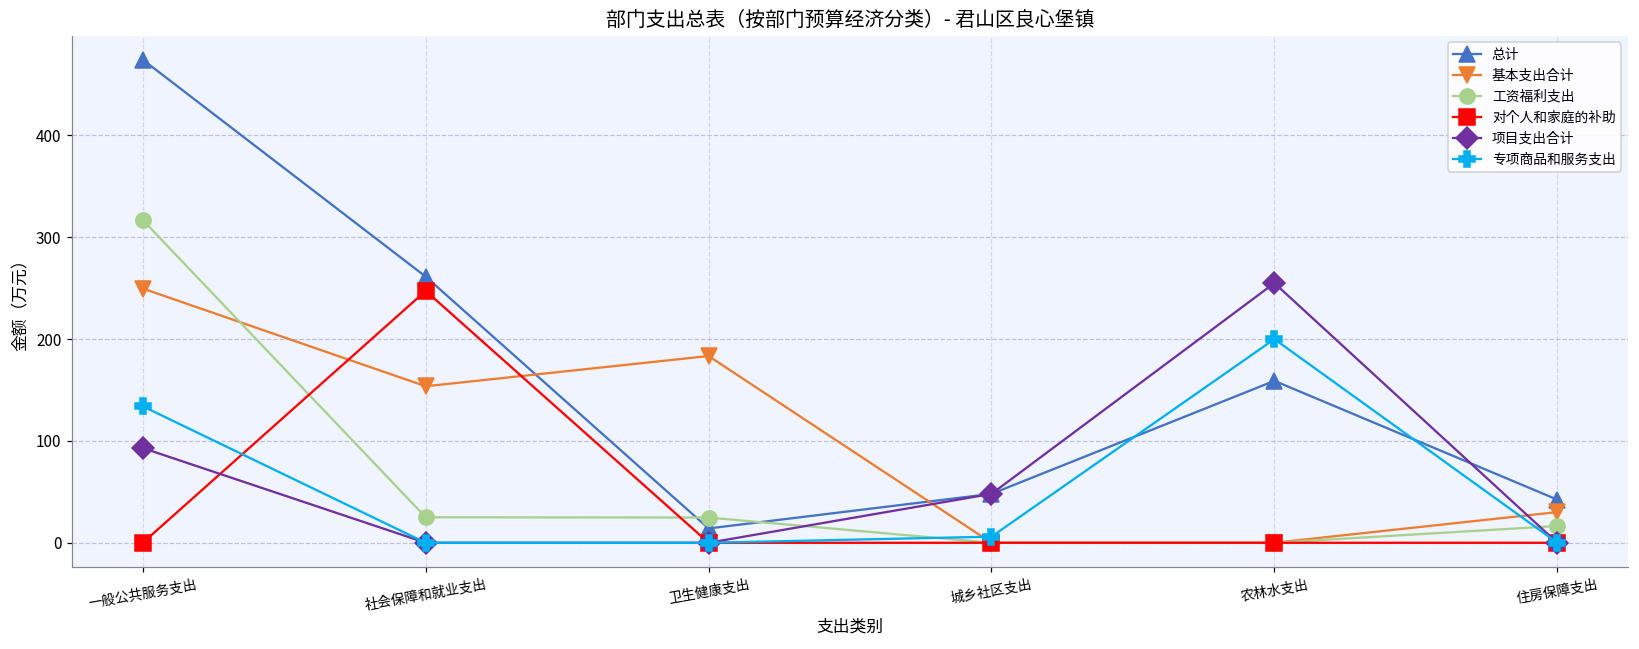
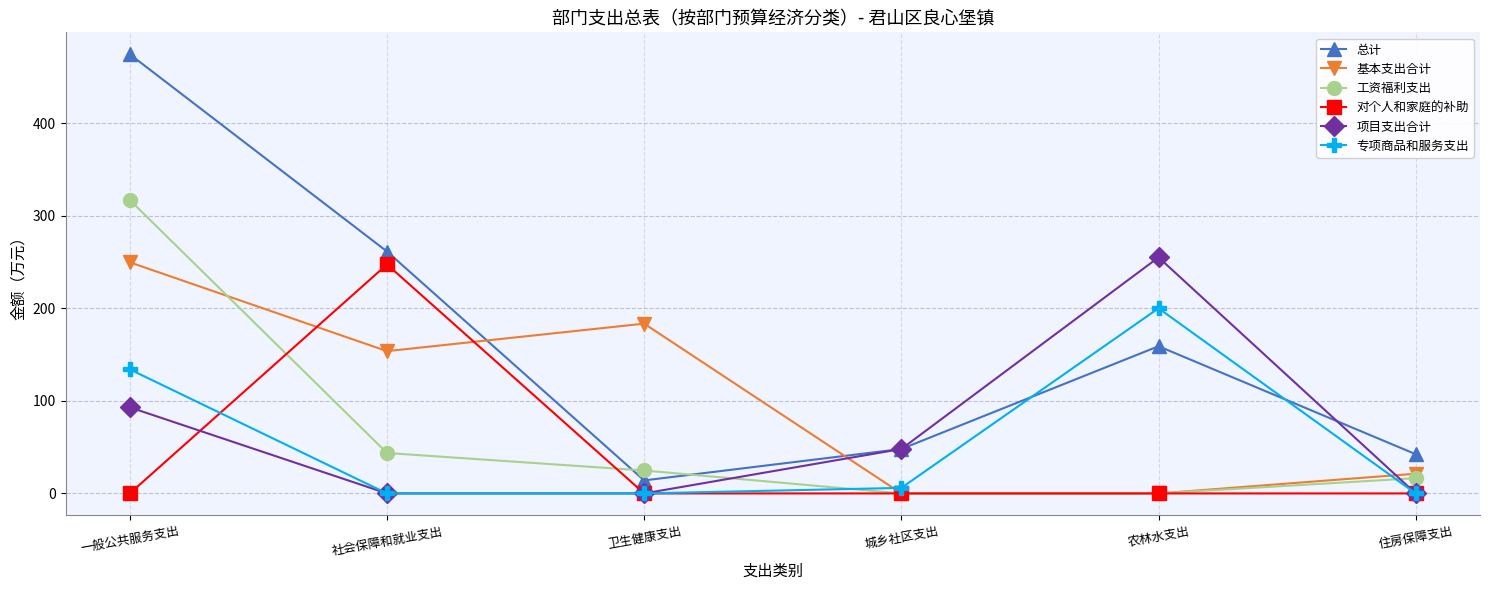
  {
    "总计": {
      "一般公共服务支出": 470,
      "社会保障和就业支出": 260,
      "卫生健康支出": 10,
      "农林水支出": 160,
      "住房保障支出": 40
    },
    "基本支出合计": {
      "一般公共服务支出": 250,
      "社会保障和就业支出": 150,
      "卫生健康支出": 180,
-     "住房保障支出": 30
+     "住房保障支出": 20
    },
    "工资福利支出": {
      "一般公共服务支出": 320,
-     "社会保障和就业支出": 30,
+     "社会保障和就业支出": 40,
      "卫生健康支出": 20,
      "住房保障支出": 20
    },
    "对个人和家庭的补助": {
      "一般公共服务支出": 0,
      "社会保障和就业支出": 250
    },
    "项目支出合计": {
      "一般公共服务支出": 90,
      "农林水支出": 260
    },
    "专项商品和服务支出": {
      "一般公共服务支出": 130,
      "城乡社区支出": 10,
      "农林水支出": 200
    }
  }
